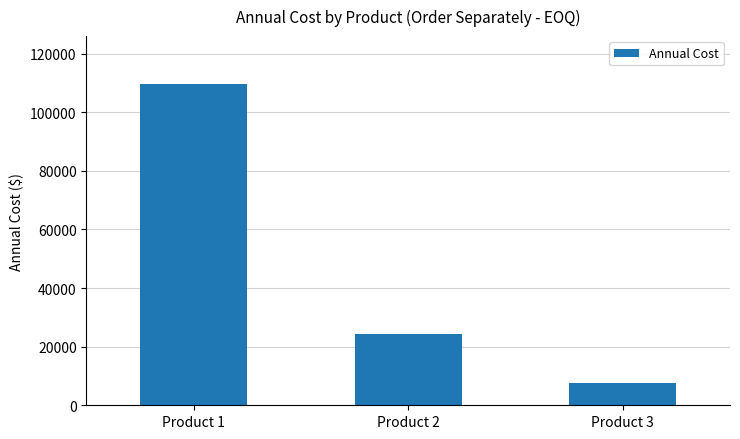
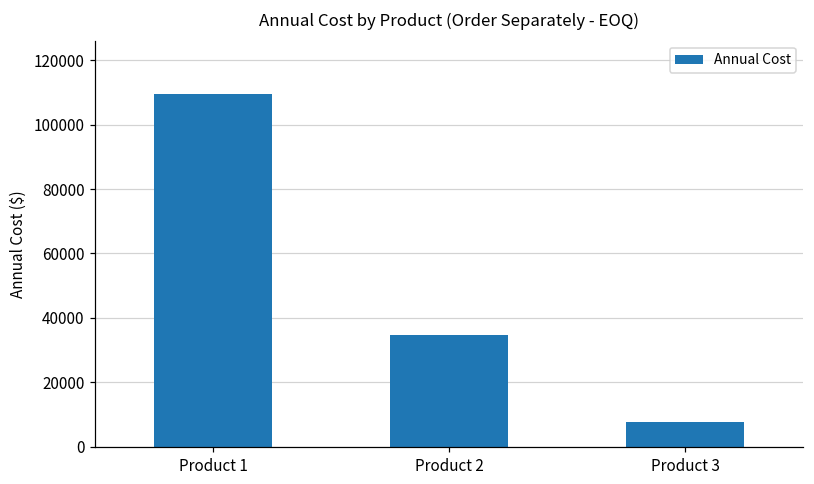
  {
    "Product 1": 110000,
-   "Product 2": 24000,
+   "Product 2": 35000,
    "Product 3": 8000
  }
